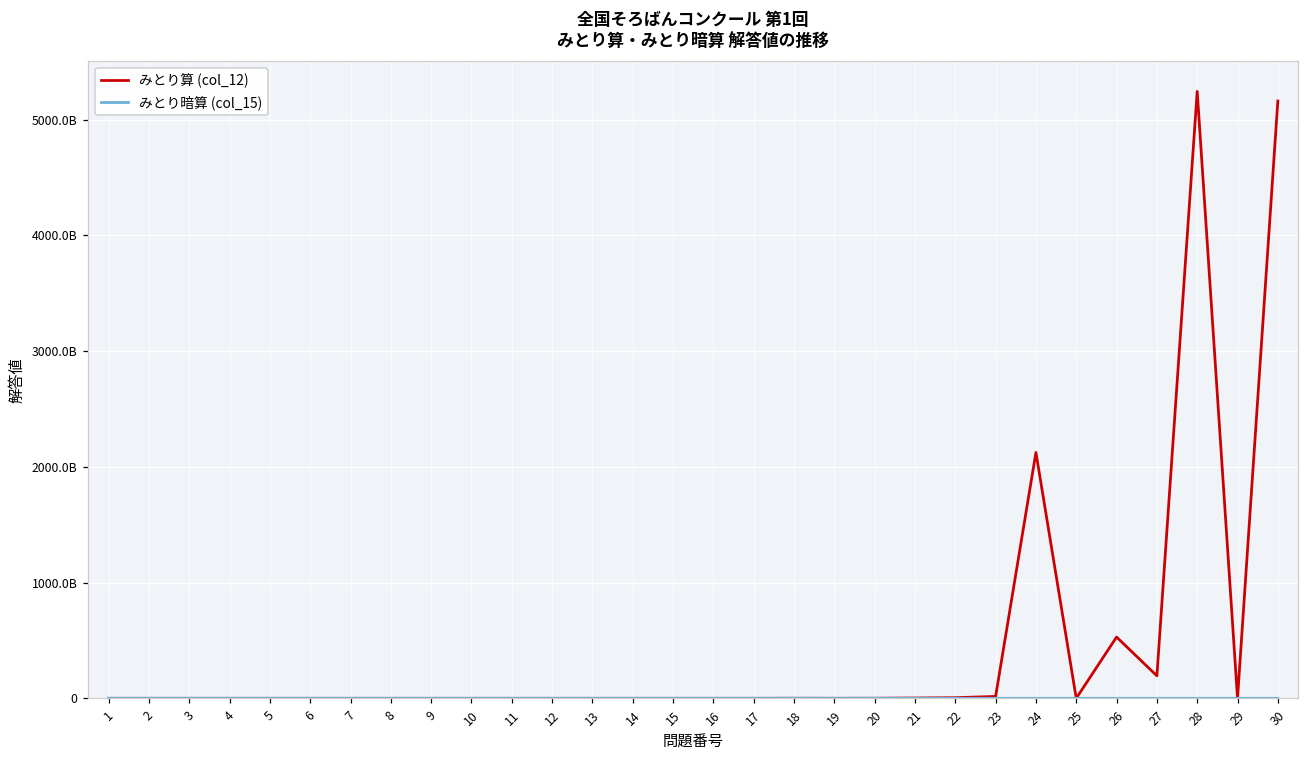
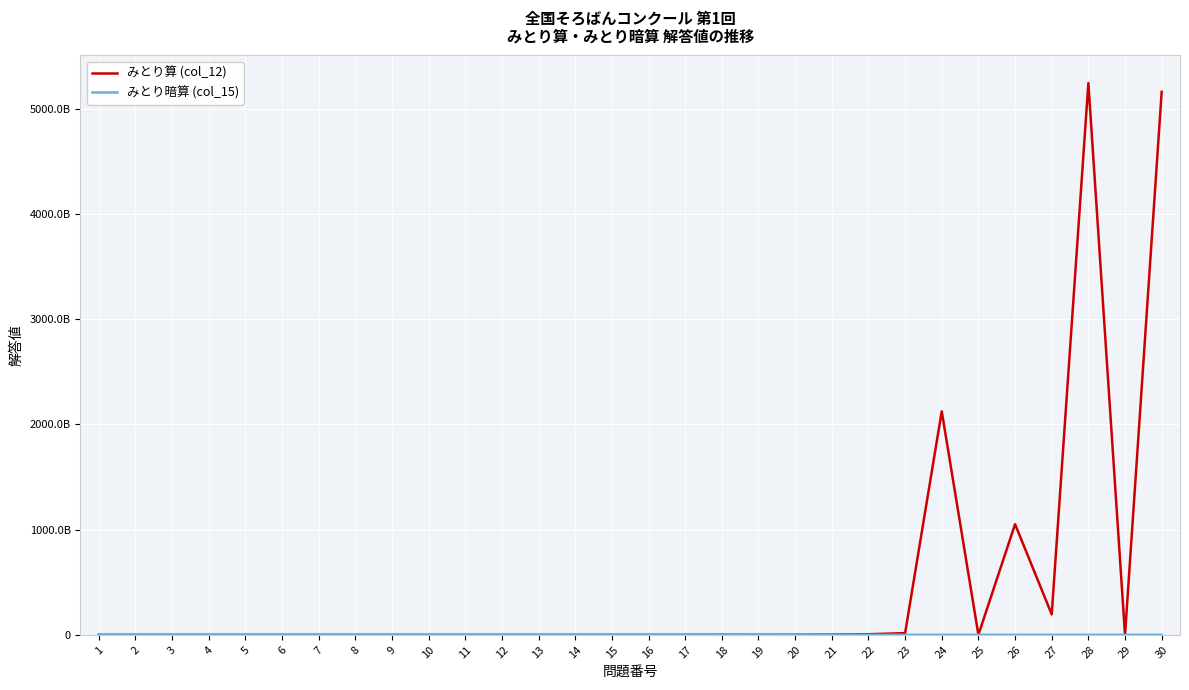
  {
    "みとり算 (col_12)": {
      "24": 2120000000000,
-     "26": 530000000000,
+     "26": 1050000000000,
      "27": 190000000000,
      "28": 5240000000000,
      "30": 5160000000000
    },
    "みとり暗算 (col_15)": {
      "24": 0,
      "26": 0,
      "27": 0,
      "28": 0,
      "30": 0
    }
  }
